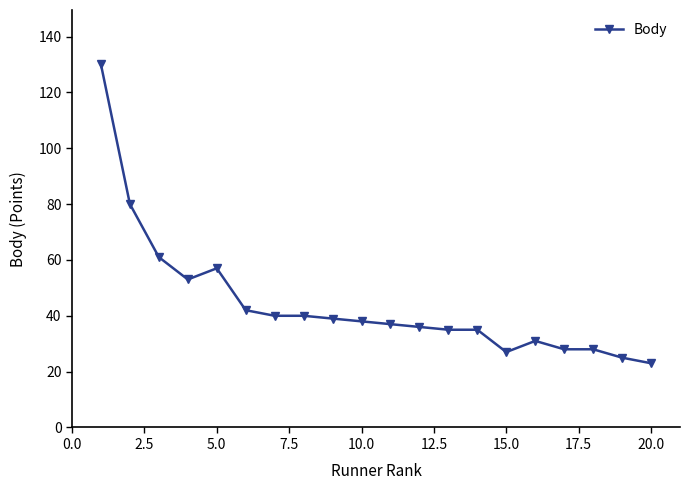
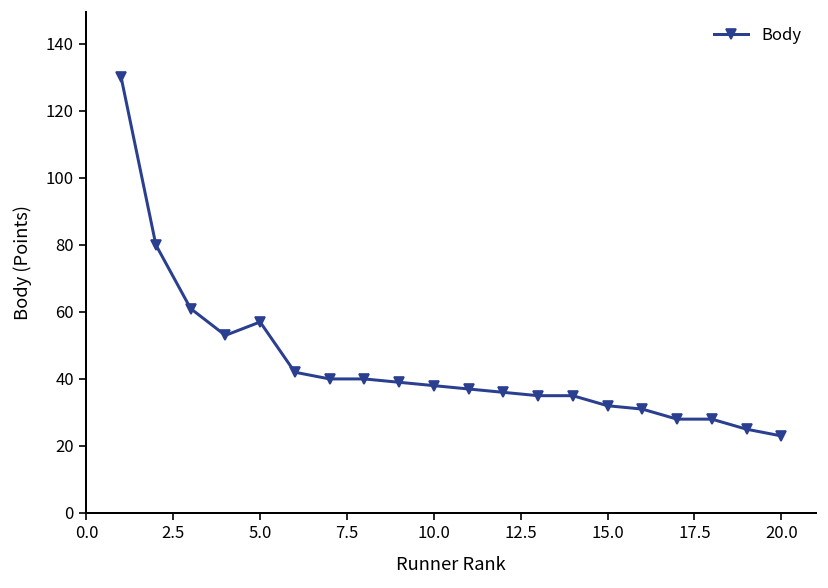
  {
    "5.0": 57,
    "10.0": 38,
-   "15.0": 27,
+   "15.0": 32,
    "20.0": 23
  }
